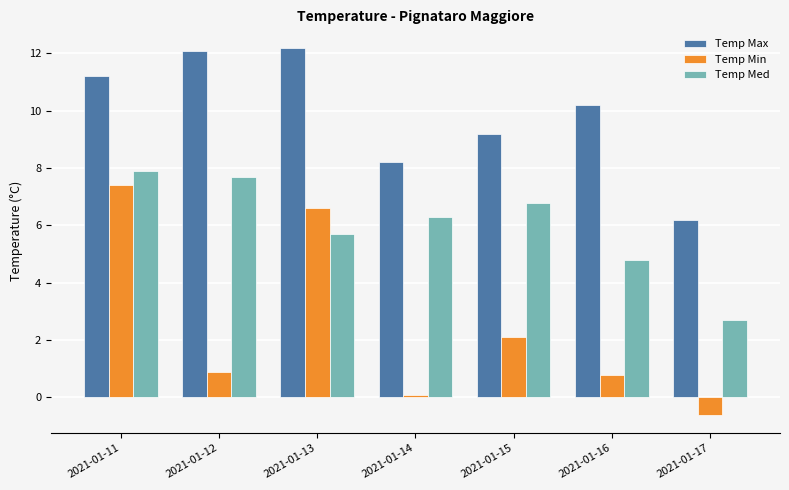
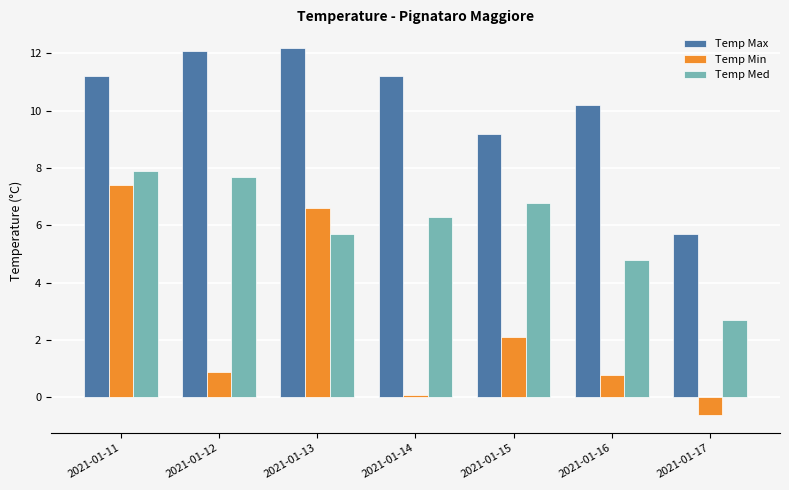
  {
    "Temp Max": {
      "2021-01-11": 11.2,
      "2021-01-12": 12.1,
      "2021-01-13": 12.2,
-     "2021-01-14": 8.2,
+     "2021-01-14": 11.2,
      "2021-01-15": 9.2,
      "2021-01-16": 10.2,
-     "2021-01-17": 6.2
+     "2021-01-17": 5.7
    },
    "Temp Min": {
      "2021-01-11": 7.4,
      "2021-01-12": 0.9,
      "2021-01-13": 6.6,
      "2021-01-14": 0.1,
      "2021-01-15": 2.1,
      "2021-01-16": 0.8,
      "2021-01-17": -0.6
    },
    "Temp Med": {
      "2021-01-11": 7.9,
      "2021-01-12": 7.7,
      "2021-01-13": 5.7,
      "2021-01-14": 6.3,
      "2021-01-15": 6.8,
      "2021-01-16": 4.8,
      "2021-01-17": 2.7
    }
  }
